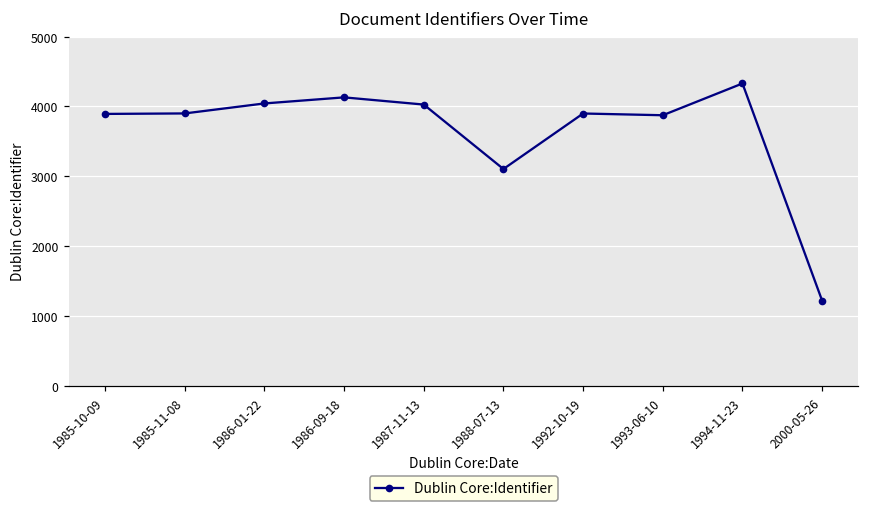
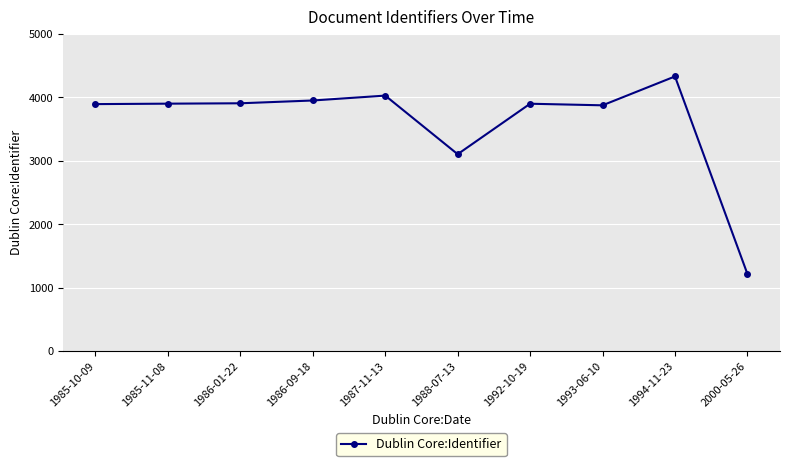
  {
    "1985-10-09": 3900,
    "1985-11-08": 3900,
-   "1986-01-22": 4000,
-   "1986-09-18": 4100,
+   "1986-01-22": 3900,
+   "1986-09-18": 3900,
    "1987-11-13": 4000,
    "1988-07-13": 3100,
    "1992-10-19": 3900,
    "1993-06-10": 3900,
    "1994-11-23": 4300,
    "2000-05-26": 1200
  }
